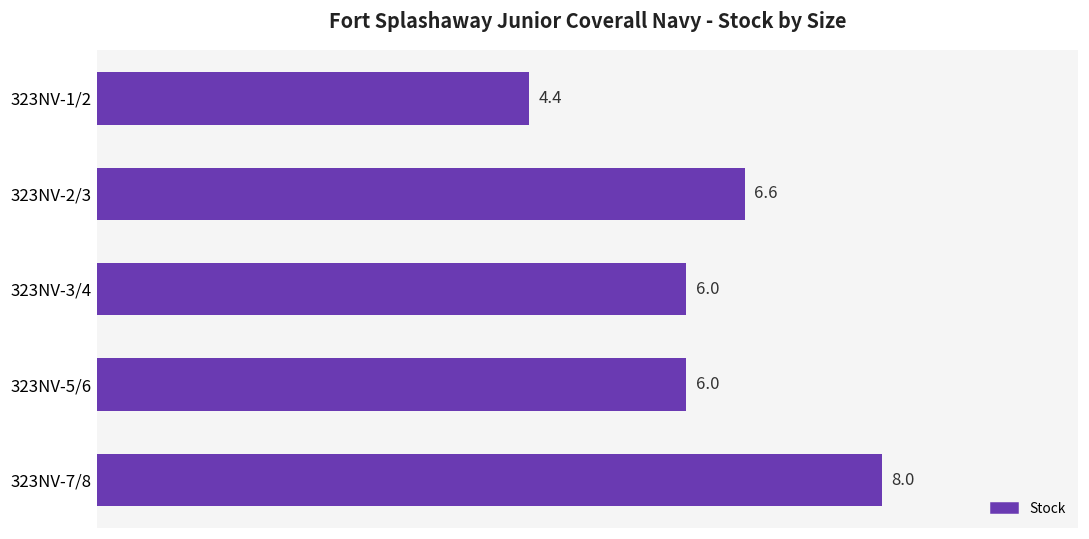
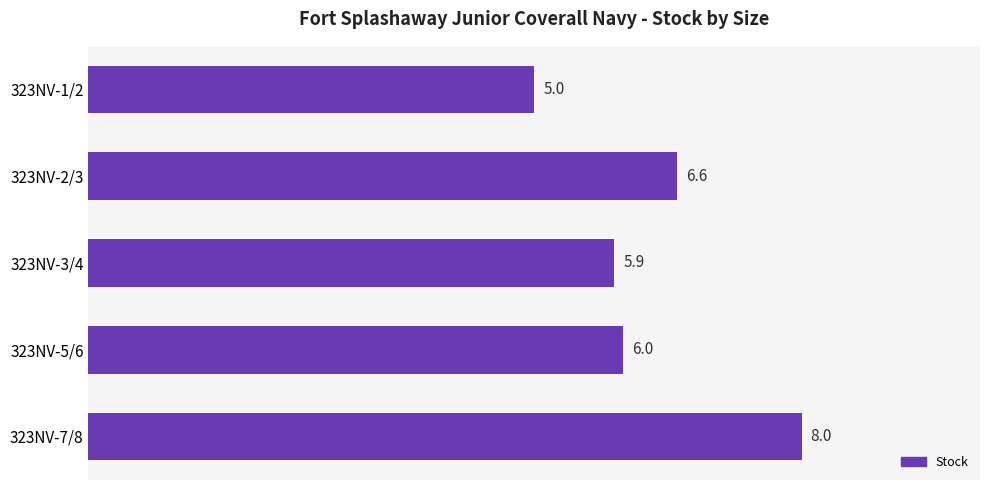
  {
-   "323NV-1/2": 4.4,
+   "323NV-1/2": 5.0,
    "323NV-2/3": 6.6,
-   "323NV-3/4": 6.0,
+   "323NV-3/4": 5.9,
    "323NV-5/6": 6.0,
    "323NV-7/8": 8.0
  }
